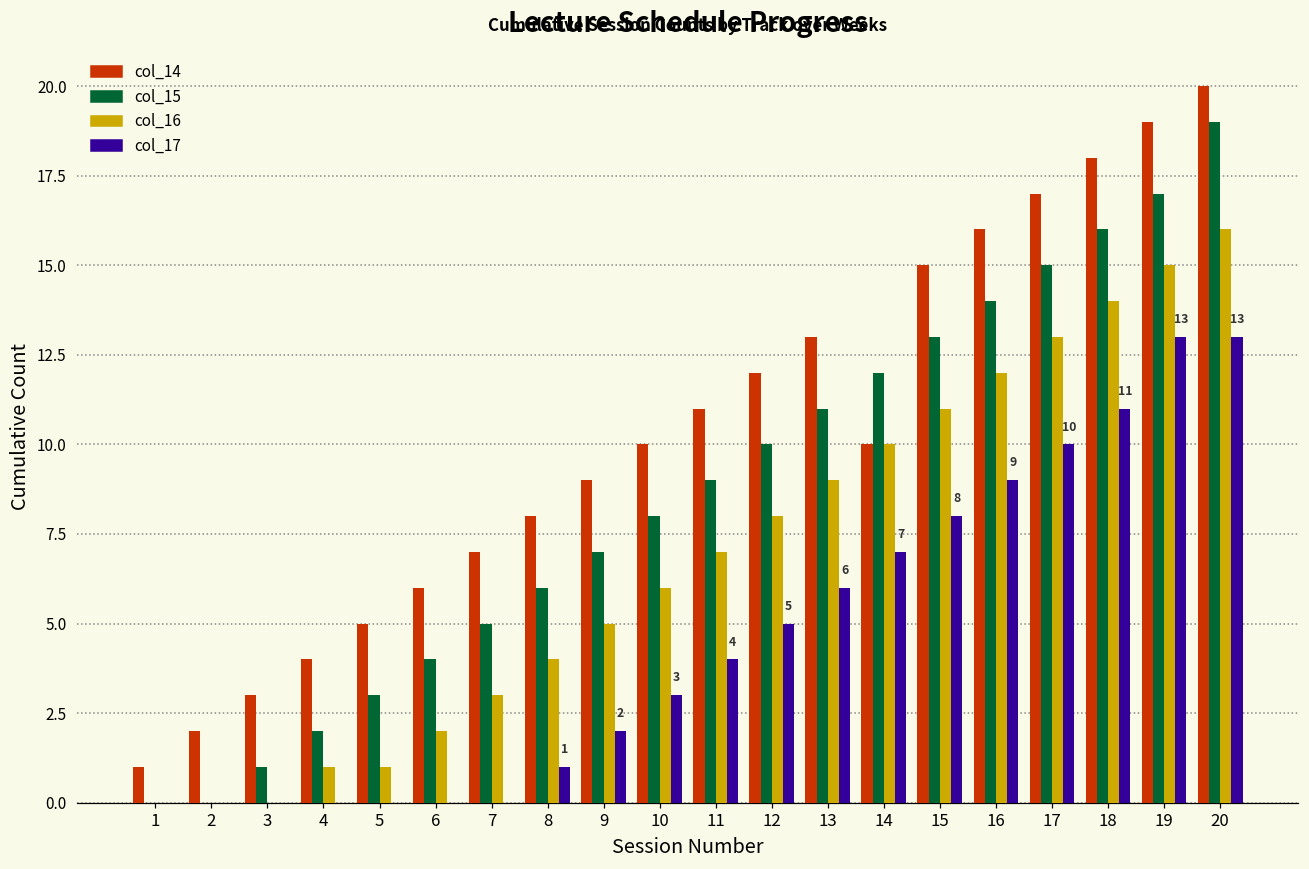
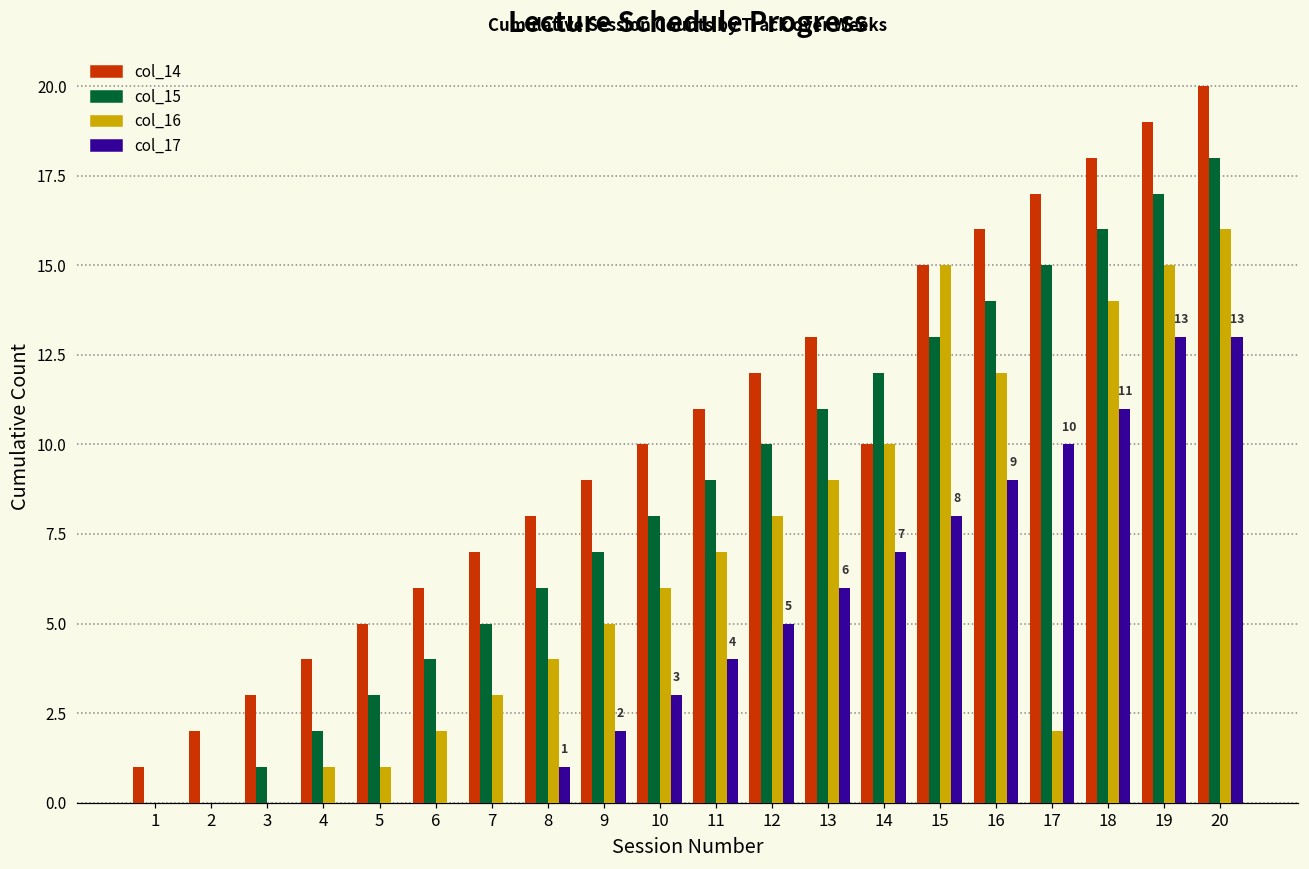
  {
    "col_14": {
      "1": 1,
      "2": 2,
      "3": 3,
      "4": 4,
      "5": 5,
      "6": 6,
      "7": 7,
      "8": 8,
      "9": 9,
      "10": 10,
      "11": 11,
      "12": 12,
      "13": 13,
      "14": 10,
      "15": 15,
      "16": 16,
      "17": 17,
      "18": 18,
      "19": 19,
      "20": 20
    },
    "col_15": {
      "1": 0,
      "2": 0,
      "3": 1,
      "4": 2,
      "5": 3,
      "6": 4,
      "7": 5,
      "8": 6,
      "9": 7,
      "10": 8,
      "11": 9,
      "12": 10,
      "13": 11,
      "14": 12,
      "15": 13,
      "16": 14,
      "17": 15,
      "18": 16,
      "19": 17,
-     "20": 19
+     "20": 18
    },
    "col_16": {
      "1": 0,
      "2": 0,
      "3": 0,
      "4": 1,
      "5": 1,
      "6": 2,
      "7": 3,
      "8": 4,
      "9": 5,
      "10": 6,
      "11": 7,
      "12": 8,
      "13": 9,
      "14": 10,
-     "15": 11,
+     "15": 15,
      "16": 12,
-     "17": 13,
+     "17": 2,
      "18": 14,
      "19": 15,
      "20": 16
    },
    "col_17": {
      "8": 1,
      "9": 2,
      "10": 3,
      "11": 4,
      "12": 5,
      "13": 6,
      "14": 7,
      "15": 8,
      "16": 9,
      "17": 10,
      "18": 11,
      "19": 13,
      "20": 13
    }
  }
